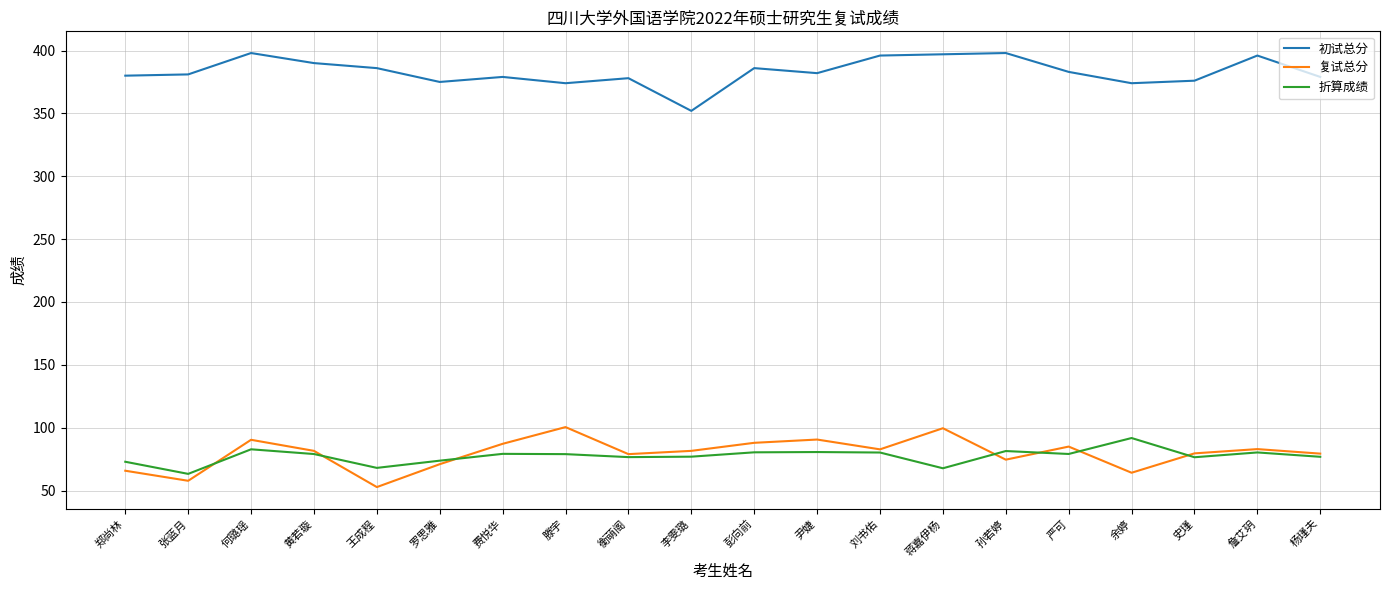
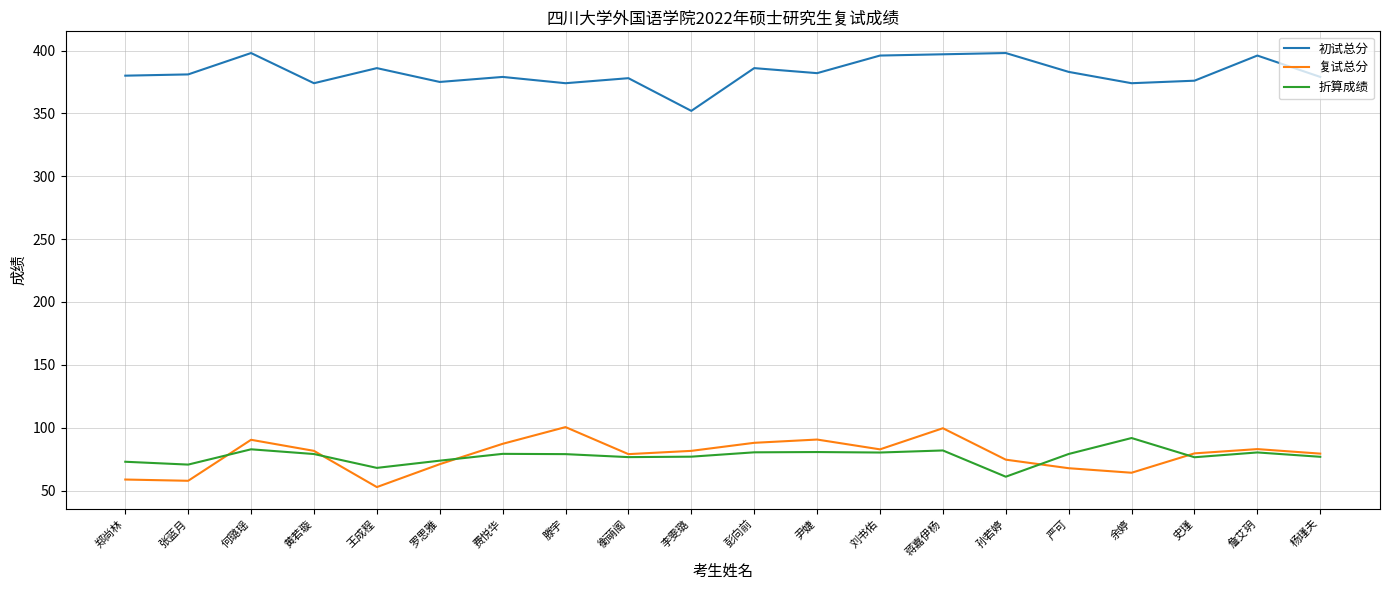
  {
    "初试总分": {
      "郑尚林": 380,
      "张蓝月": 381,
      "何璐瑶": 398,
-     "黄若璇": 390,
+     "黄若璇": 374,
      "王成程": 386,
      "罗思雅": 375,
      "费悦华": 379,
      "滕宇": 374,
      "衡萌阁": 378,
      "李雯璐": 352,
      "彭向前": 386,
      "尹婕": 382,
      "刘书佑": 396,
      "蒋嘉伊杨": 397,
      "孙若婷": 398,
      "严可": 383,
      "余婷": 374,
      "史瑾": 376,
      "詹艾玥": 396
    },
    "复试总分": {
-     "郑尚林": 66,
+     "郑尚林": 59,
      "张蓝月": 58,
      "何璐瑶": 90,
      "黄若璇": 82,
      "王成程": 53,
      "罗思雅": 71,
      "费悦华": 87,
      "滕宇": 101,
      "衡萌阁": 79,
      "李雯璐": 82,
      "彭向前": 88,
      "尹婕": 91,
      "刘书佑": 83,
      "蒋嘉伊杨": 100,
      "孙若婷": 75,
-     "严可": 85,
+     "严可": 68,
      "余婷": 64,
      "史瑾": 80,
      "詹艾玥": 83,
      "杨瑾夫": 79
    },
    "折算成绩": {
      "郑尚林": 73,
-     "张蓝月": 63,
+     "张蓝月": 71,
      "何璐瑶": 83,
      "黄若璇": 79,
      "王成程": 68,
      "罗思雅": 74,
      "费悦华": 79,
      "滕宇": 79,
      "衡萌阁": 77,
      "李雯璐": 77,
      "彭向前": 80,
      "尹婕": 81,
      "刘书佑": 80,
-     "蒋嘉伊杨": 68,
-     "孙若婷": 81,
+     "蒋嘉伊杨": 82,
+     "孙若婷": 61,
      "严可": 79,
      "余婷": 92,
      "史瑾": 77,
      "詹艾玥": 80,
      "杨瑾夫": 77
    }
  }
